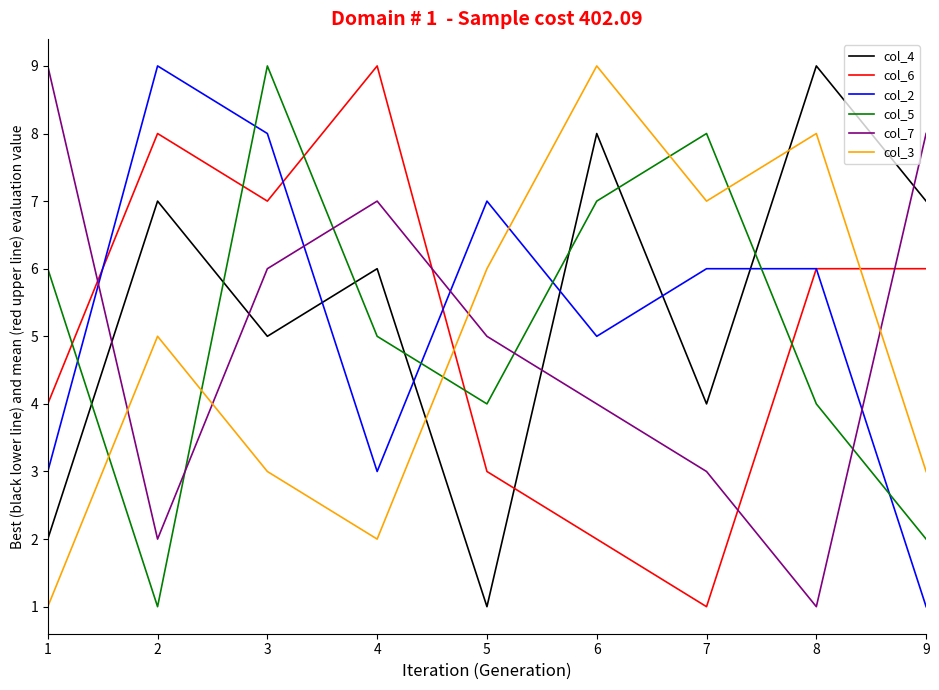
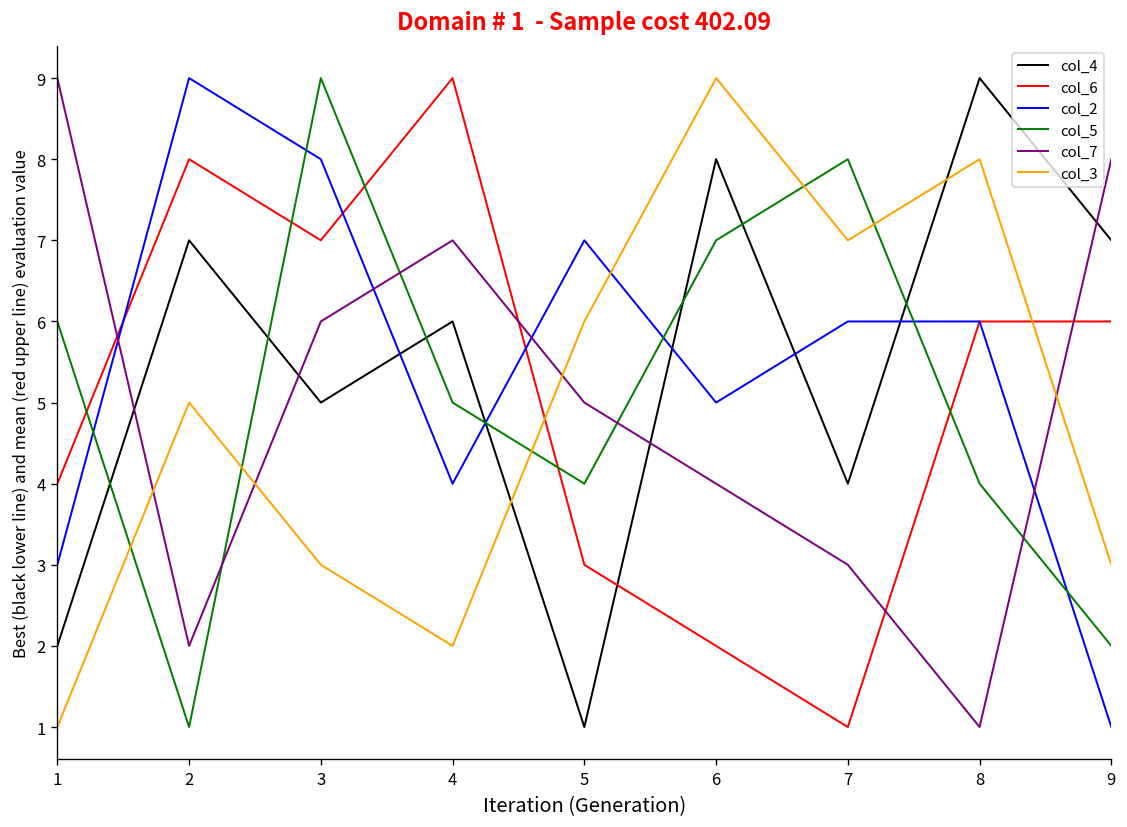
  {
    "col_4": {
      "1": 2,
      "2": 7,
      "3": 5,
      "4": 6,
      "5": 1,
      "6": 8,
      "7": 4,
      "8": 9,
      "9": 7
    },
    "col_6": {
      "1": 4,
      "2": 8,
      "3": 7,
      "4": 9,
      "5": 3,
      "6": 2,
      "7": 1,
      "9": 6
    },
    "col_2": {
      "1": 3,
      "2": 9,
      "3": 8,
-     "4": 3,
+     "4": 4,
      "5": 7,
      "6": 5,
      "7": 6,
      "9": 1
    },
    "col_5": {
      "1": 6,
      "2": 1,
      "3": 9,
      "4": 5,
      "5": 4,
      "6": 7,
      "7": 8,
      "8": 4,
      "9": 2
    },
    "col_7": {
      "1": 9,
      "2": 2,
      "3": 6,
      "4": 7,
      "5": 5,
      "6": 4,
      "7": 3,
      "8": 1,
      "9": 8
    },
    "col_3": {
      "1": 1,
      "2": 5,
      "3": 3,
      "4": 2,
      "5": 6,
      "6": 9,
      "7": 7,
      "8": 8,
      "9": 3
    }
  }
